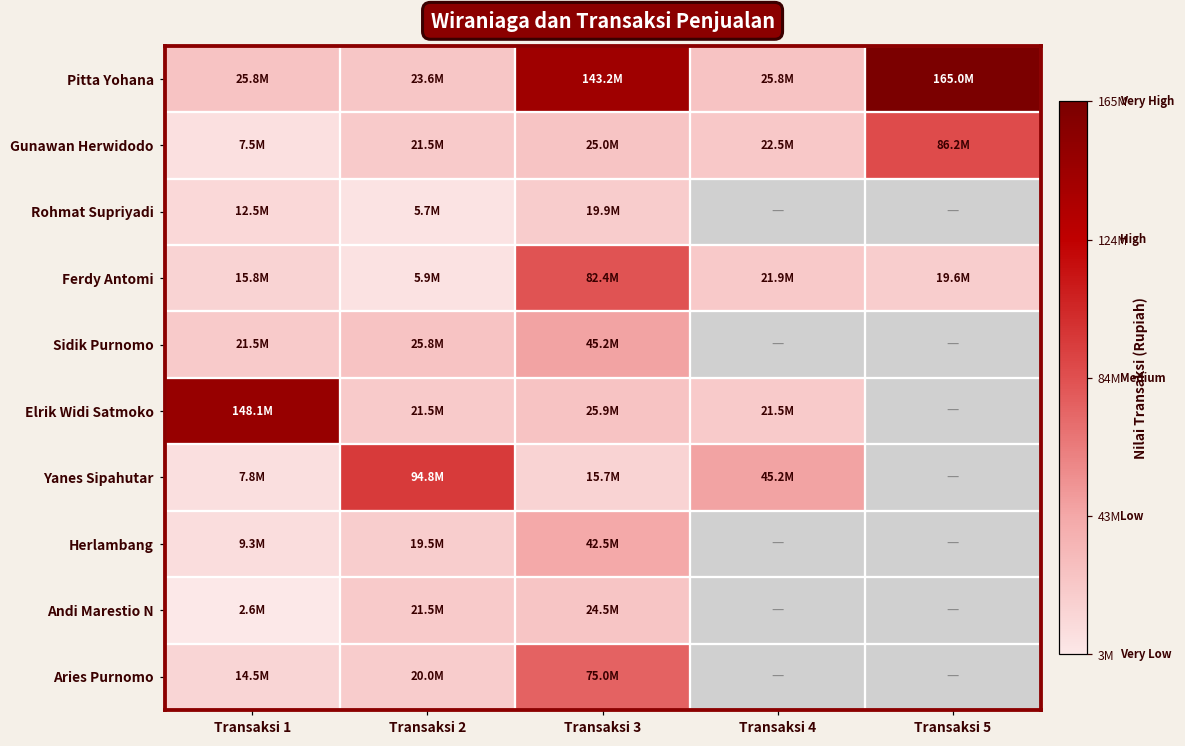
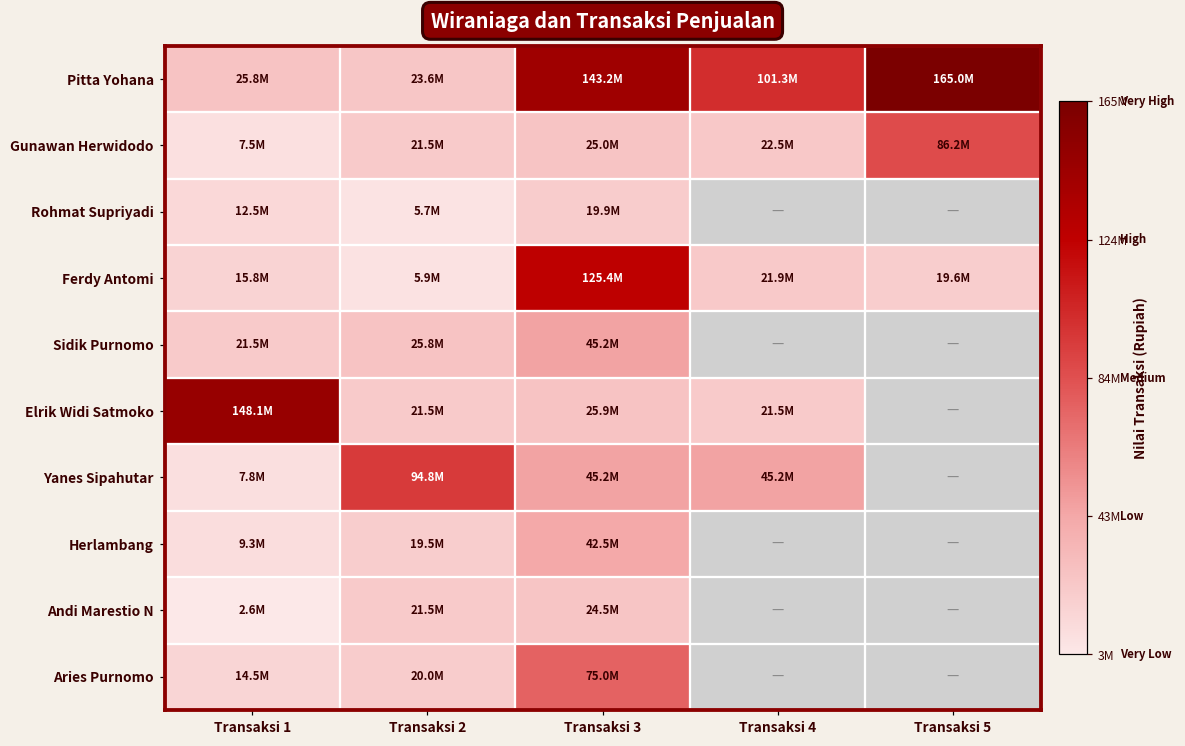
  {
    "Pitta Yohana": {
      "Transaksi 1": "25.8M",
      "Transaksi 2": "23.6M",
      "Transaksi 3": "143.2M",
-     "Transaksi 4": "25.8M",
+     "Transaksi 4": "101.3M",
      "Transaksi 5": "165.0M"
    },
    "Gunawan Herwidodo": {
      "Transaksi 1": "7.5M",
      "Transaksi 2": "21.5M",
      "Transaksi 3": "25.0M",
      "Transaksi 4": "22.5M",
      "Transaksi 5": "86.2M"
    },
    "Rohmat Supriyadi": {
      "Transaksi 1": "12.5M",
      "Transaksi 2": "5.7M",
      "Transaksi 3": "19.9M"
    },
    "Ferdy Antomi": {
      "Transaksi 1": "15.8M",
      "Transaksi 2": "5.9M",
-     "Transaksi 3": "82.4M",
+     "Transaksi 3": "125.4M",
      "Transaksi 4": "21.9M",
      "Transaksi 5": "19.6M"
    },
    "Sidik Purnomo": {
      "Transaksi 1": "21.5M",
      "Transaksi 2": "25.8M",
      "Transaksi 3": "45.2M"
    },
    "Elrik Widi Satmoko": {
      "Transaksi 1": "148.1M",
      "Transaksi 2": "21.5M",
      "Transaksi 3": "25.9M",
      "Transaksi 4": "21.5M"
    },
    "Yanes Sipahutar": {
      "Transaksi 1": "7.8M",
      "Transaksi 2": "94.8M",
-     "Transaksi 3": "15.7M",
+     "Transaksi 3": "45.2M",
      "Transaksi 4": "45.2M"
    },
    "Herlambang": {
      "Transaksi 1": "9.3M",
      "Transaksi 2": "19.5M",
      "Transaksi 3": "42.5M"
    },
    "Andi Marestio N": {
      "Transaksi 1": "2.6M",
      "Transaksi 2": "21.5M",
      "Transaksi 3": "24.5M"
    },
    "Aries Purnomo": {
      "Transaksi 1": "14.5M",
      "Transaksi 2": "20.0M",
      "Transaksi 3": "75.0M"
    }
  }
